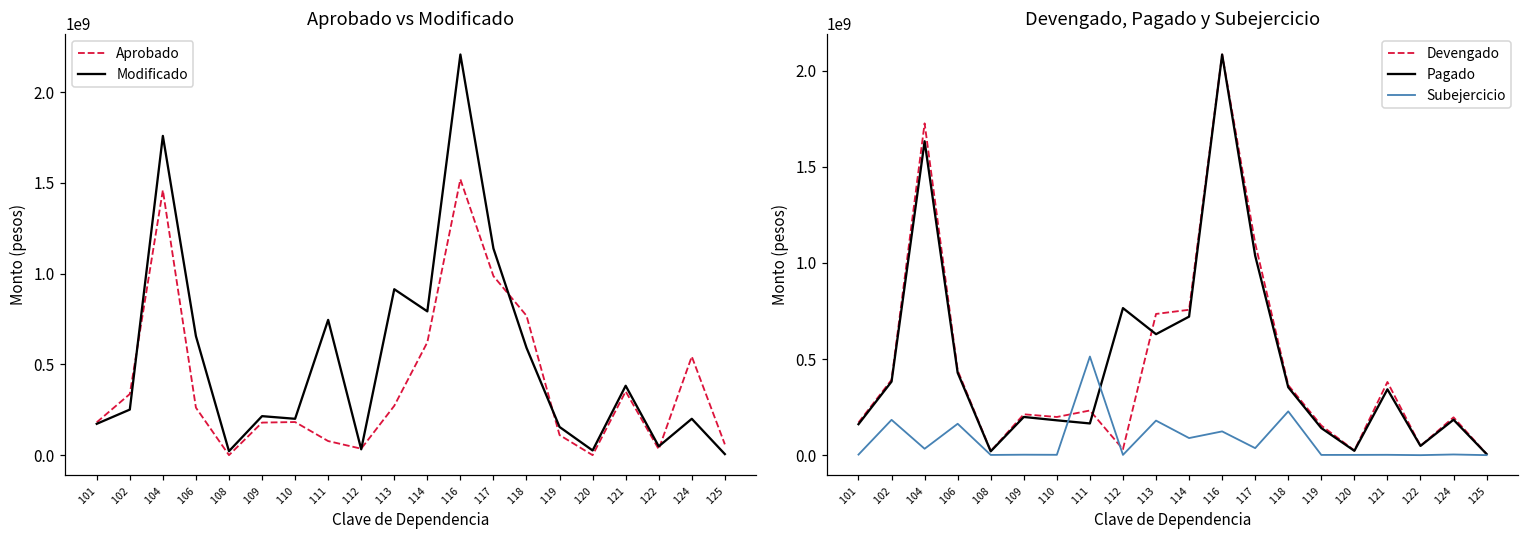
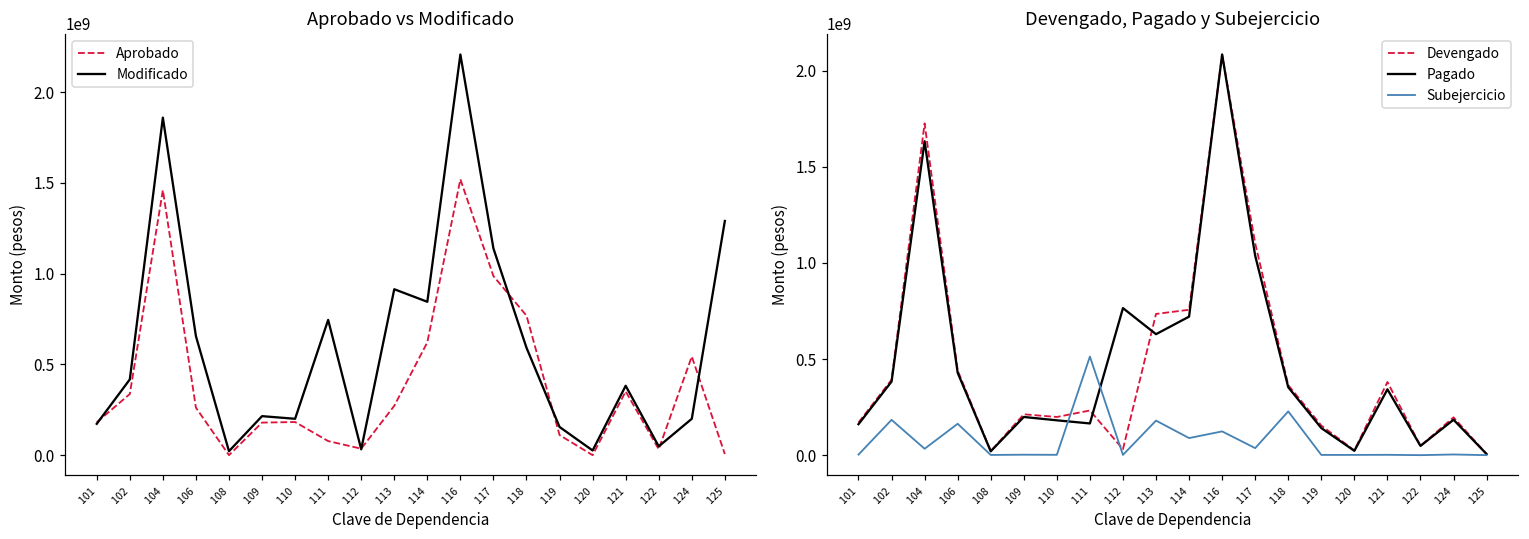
  {
    "Aprobado vs Modificado": {
      "Aprobado": {
        "102": 340000000,
        "104": 1460000000,
        "106": 260000000,
        "108": 0,
        "109": 180000000,
        "110": 180000000,
        "111": 80000000,
        "113": 270000000,
        "114": 620000000,
        "116": 1520000000,
        "117": 990000000,
        "118": 770000000,
        "119": 110000000,
        "120": 0,
        "121": 350000000,
        "122": 30000000,
        "124": 540000000,
-       "125": 60000000
+       "125": 10000000
      },
      "Modificado": {
-       "102": 250000000,
-       "104": 1760000000,
+       "102": 420000000,
+       "104": 1860000000,
        "106": 660000000,
        "108": 20000000,
        "109": 210000000,
        "110": 200000000,
        "111": 750000000,
        "113": 910000000,
-       "114": 790000000,
+       "114": 840000000,
        "116": 2210000000,
        "117": 1140000000,
        "118": 590000000,
        "119": 160000000,
        "120": 30000000,
        "121": 380000000,
        "122": 50000000,
        "124": 200000000,
-       "125": 10000000
+       "125": 1290000000
      }
    },
    "Devengado, Pagado y Subejercicio": {
      "Devengado": {
        "104": 1730000000,
        "110": 200000000,
        "111": 230000000,
        "112": 30000000,
        "113": 730000000,
        "114": 760000000,
        "117": 1100000000,
        "121": 380000000
      },
      "Pagado": {
        "104": 1630000000,
        "110": 180000000,
        "111": 160000000,
        "112": 760000000,
        "113": 630000000,
        "114": 720000000,
        "117": 1040000000,
        "121": 340000000
      },
      "Subejercicio": {
        "101": 0,
        "102": 180000000,
        "104": 30000000,
        "106": 160000000,
        "108": 0,
        "109": 0,
        "110": 0,
        "111": 510000000,
        "112": 0,
        "113": 180000000,
        "114": 90000000,
        "116": 120000000,
        "117": 40000000,
        "118": 230000000,
        "119": 0,
        "120": 0,
        "121": 0,
        "122": 0,
        "124": 0
      }
    }
  }
